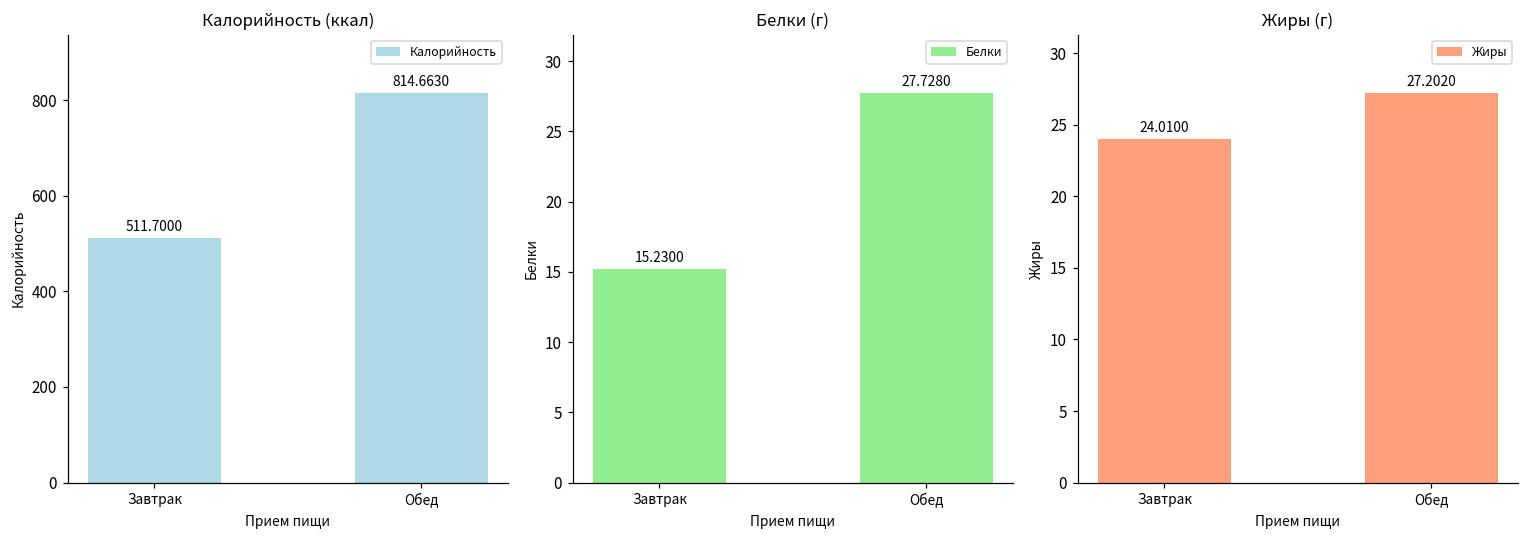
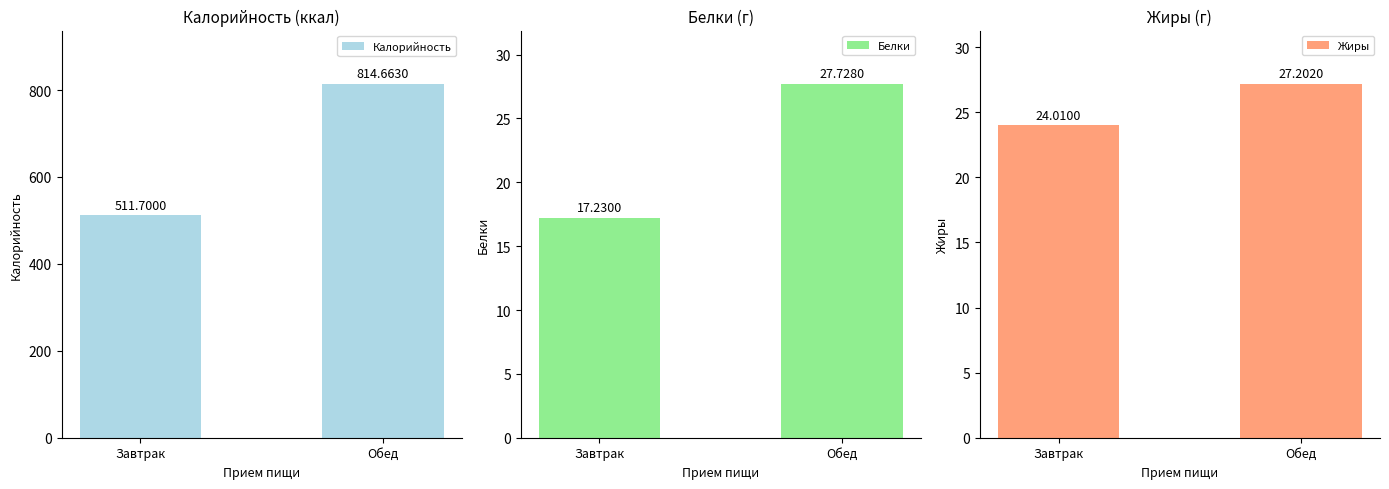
  {
    "Калорийность (ккал)": {
      "Завтрак": 511.7000,
      "Обед": 814.6630
    },
    "Белки (г)": {
-     "Завтрак": 15.2300,
+     "Завтрак": 17.2300,
      "Обед": 27.7280
    },
    "Жиры (г)": {
      "Завтрак": 24.0100,
      "Обед": 27.2020
    }
  }
